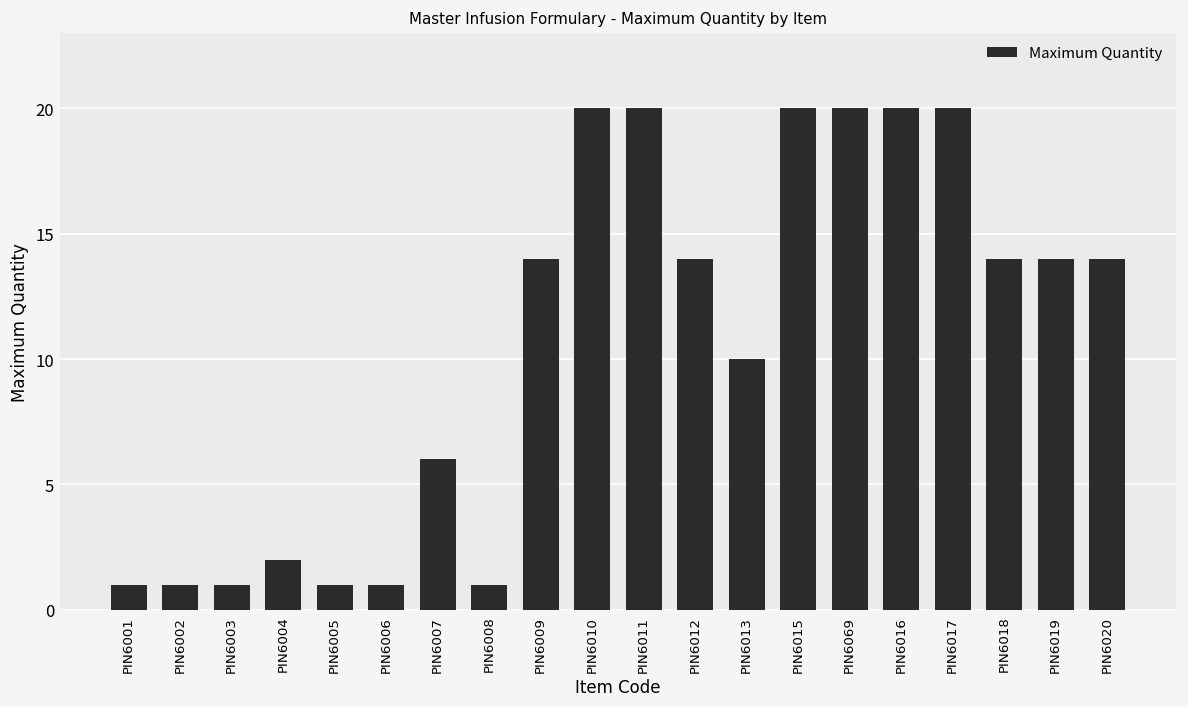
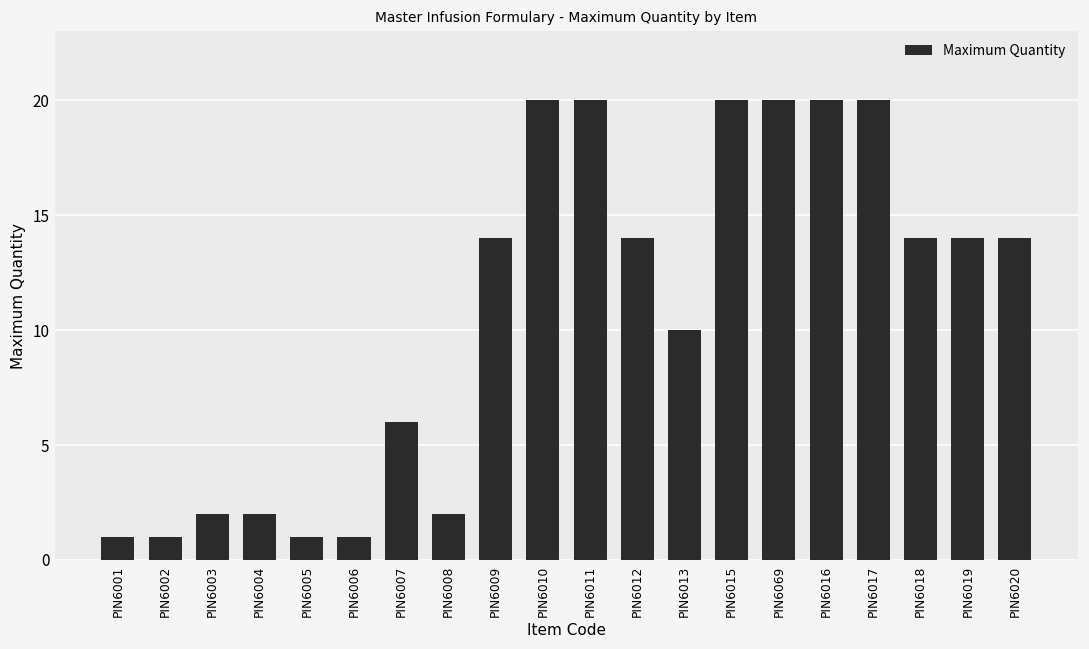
  {
    "PIN6001": 1,
    "PIN6002": 1,
-   "PIN6003": 1,
+   "PIN6003": 2,
    "PIN6004": 2,
    "PIN6005": 1,
    "PIN6006": 1,
    "PIN6007": 6,
-   "PIN6008": 1,
+   "PIN6008": 2,
    "PIN6009": 14,
    "PIN6010": 20,
    "PIN6011": 20,
    "PIN6012": 14,
    "PIN6013": 10,
    "PIN6015": 20,
    "PIN6069": 20,
    "PIN6016": 20,
    "PIN6017": 20,
    "PIN6018": 14,
    "PIN6019": 14,
    "PIN6020": 14
  }
